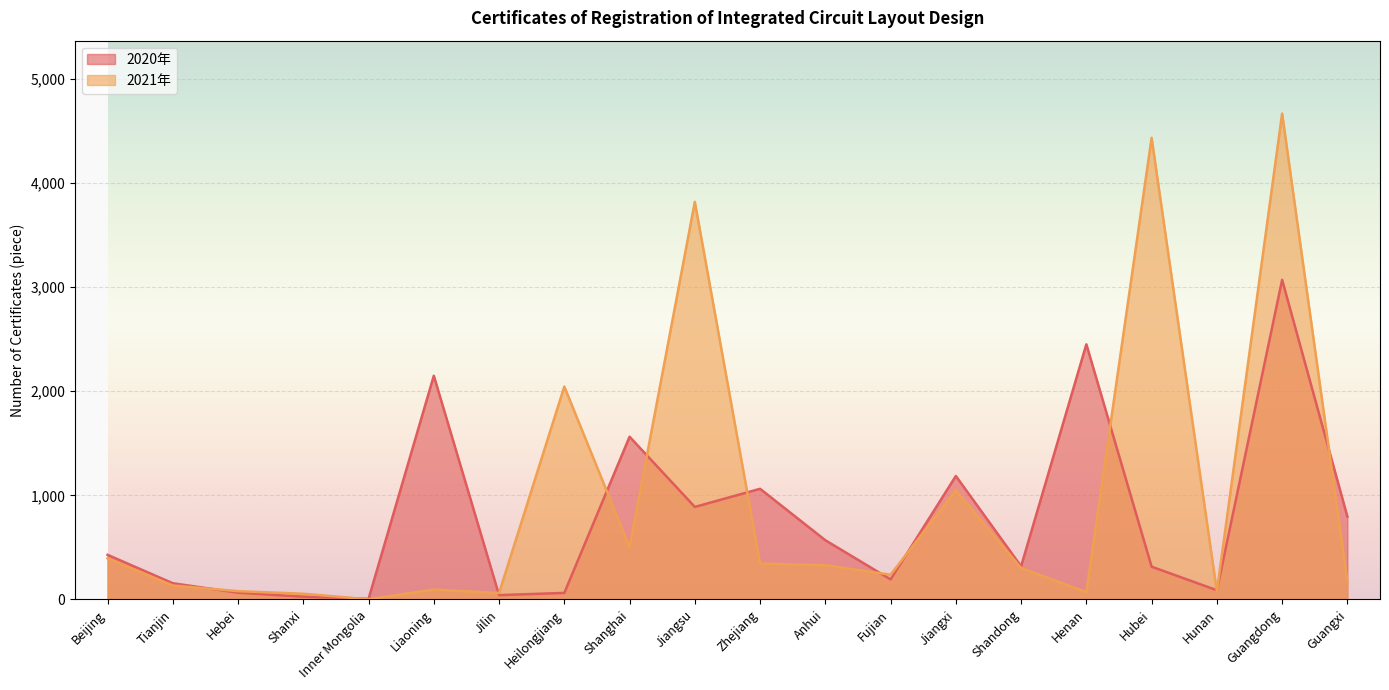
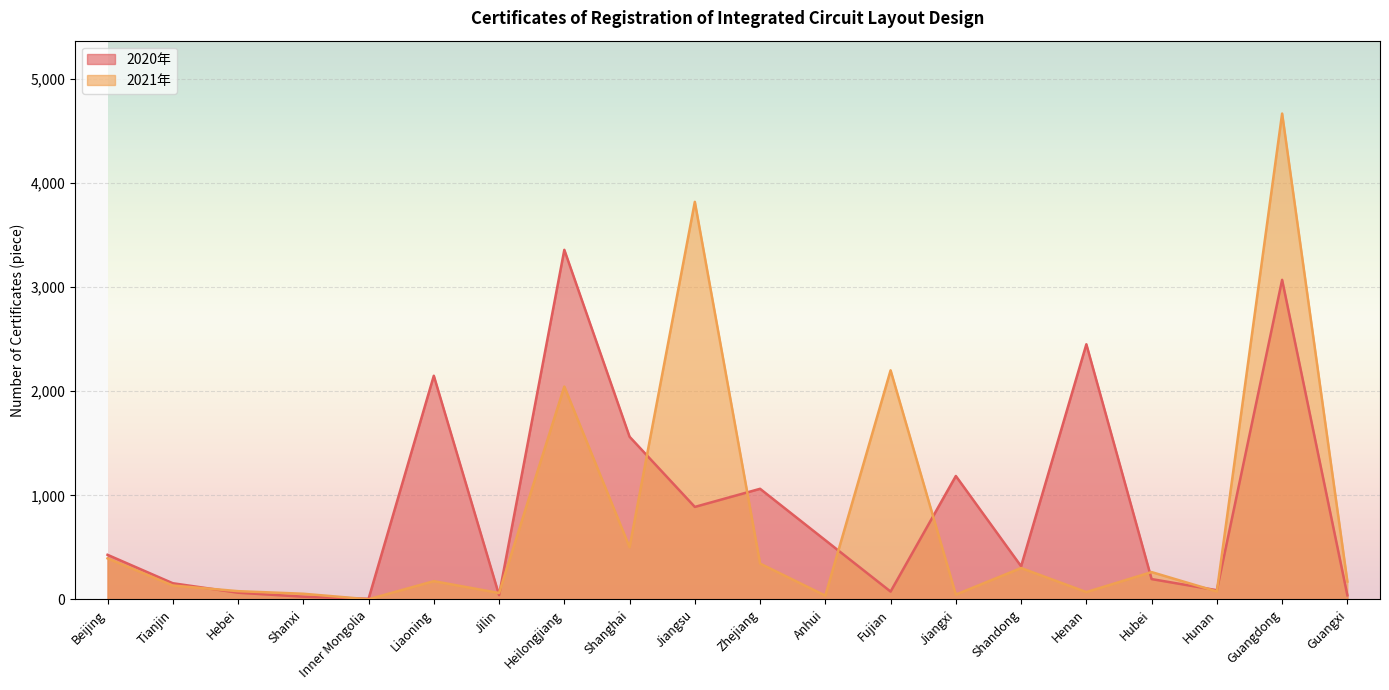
  {
    "2020年": {
      "Beijing": "430",
      "Shanxi": "30",
      "Liaoning": "2,150",
-     "Heilongjiang": "60",
+     "Heilongjiang": "3,360",
      "Shanghai": "1,560",
      "Jiangsu": "890",
      "Zhejiang": "1,060",
      "Anhui": "570",
-     "Fujian": "190",
+     "Fujian": "80",
      "Jiangxi": "1,190",
      "Henan": "2,450",
-     "Hubei": "320",
+     "Hubei": "200",
      "Guangdong": "3,070",
-     "Guangxi": "800"
+     "Guangxi": "40"
    },
    "2021年": {
      "Beijing": "400",
      "Shanxi": "60",
-     "Liaoning": "100",
+     "Liaoning": "180",
      "Heilongjiang": "2,050",
      "Shanghai": "500",
      "Jiangsu": "3,820",
      "Zhejiang": "350",
-     "Anhui": "330",
-     "Fujian": "240",
-     "Jiangxi": "1,050",
+     "Anhui": "40",
+     "Fujian": "2,200",
+     "Jiangxi": "50",
      "Henan": "70",
-     "Hubei": "4,430",
+     "Hubei": "260",
      "Guangdong": "4,670",
      "Guangxi": "170"
    }
  }
